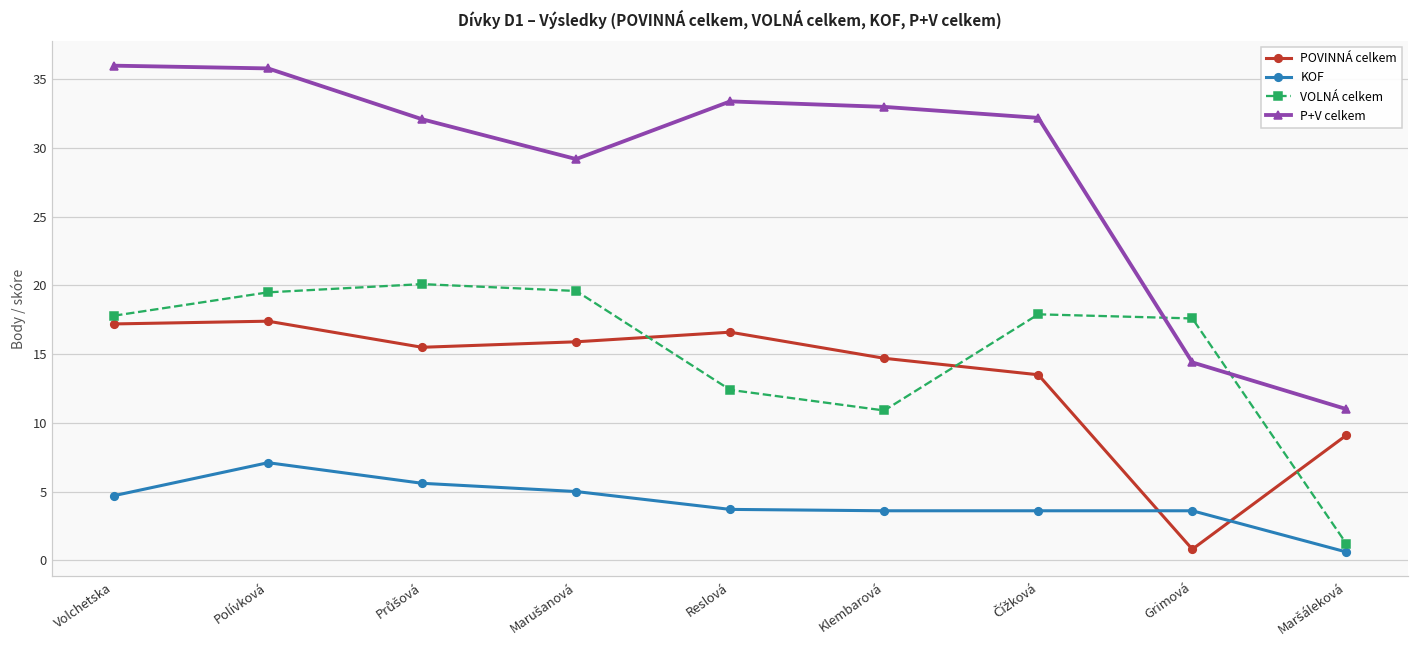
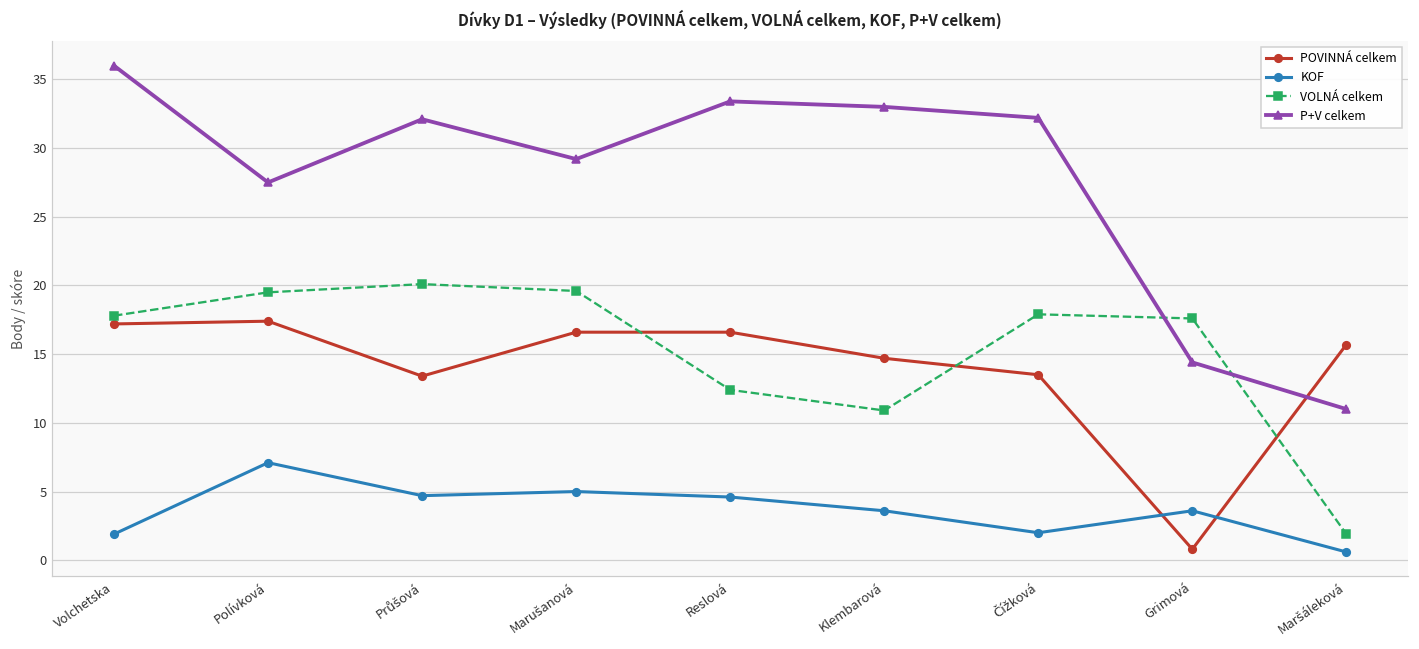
  {
    "POVINNÁ celkem": {
      "Volchetska": 17.2,
      "Polívková": 17.4,
-     "Průšová": 15.5,
-     "Marušanová": 15.9,
+     "Průšová": 13.4,
+     "Marušanová": 16.6,
      "Reslová": 16.6,
      "Klembarová": 14.7,
      "Čížková": 13.5,
      "Grimová": 0.8,
-     "Maršáleková": 9.1
+     "Maršáleková": 15.7
    },
    "KOF": {
-     "Volchetska": 4.7,
+     "Volchetska": 1.9,
      "Polívková": 7.1,
-     "Průšová": 5.6,
+     "Průšová": 4.7,
      "Marušanová": 5.0,
-     "Reslová": 3.7,
+     "Reslová": 4.6,
      "Klembarová": 3.6,
-     "Čížková": 3.6,
+     "Čížková": 2.0,
      "Grimová": 3.6,
      "Maršáleková": 0.6
    },
    "VOLNÁ celkem": {
      "Volchetska": 17.8,
      "Polívková": 19.5,
      "Průšová": 20.1,
      "Marušanová": 19.6,
      "Reslová": 12.4,
      "Klembarová": 10.9,
      "Čížková": 17.9,
      "Grimová": 17.6,
-     "Maršáleková": 1.2
+     "Maršáleková": 1.9
    },
    "P+V celkem": {
      "Volchetska": 36.0,
-     "Polívková": 35.8,
+     "Polívková": 27.5,
      "Průšová": 32.1,
      "Marušanová": 29.2,
      "Reslová": 33.4,
      "Klembarová": 33.0,
      "Čížková": 32.2,
      "Grimová": 14.4,
      "Maršáleková": 11.0
    }
  }
